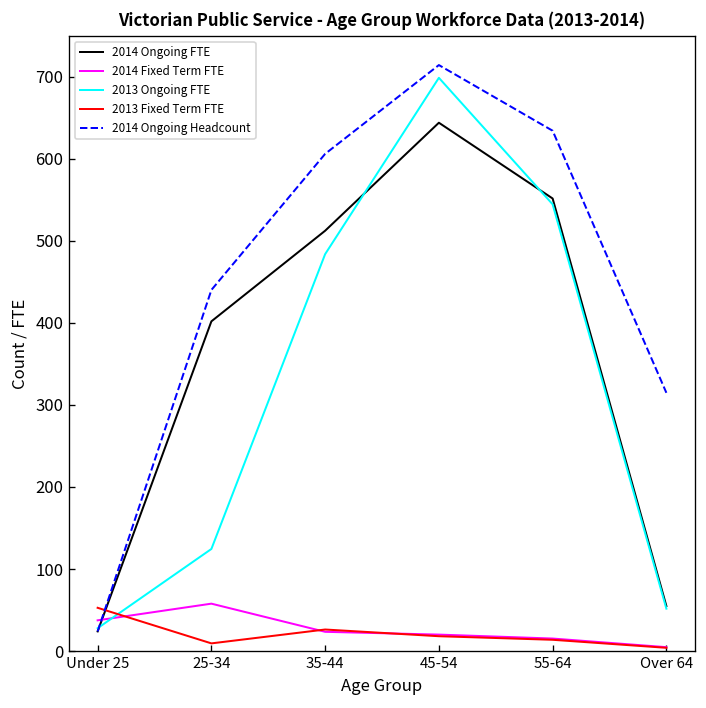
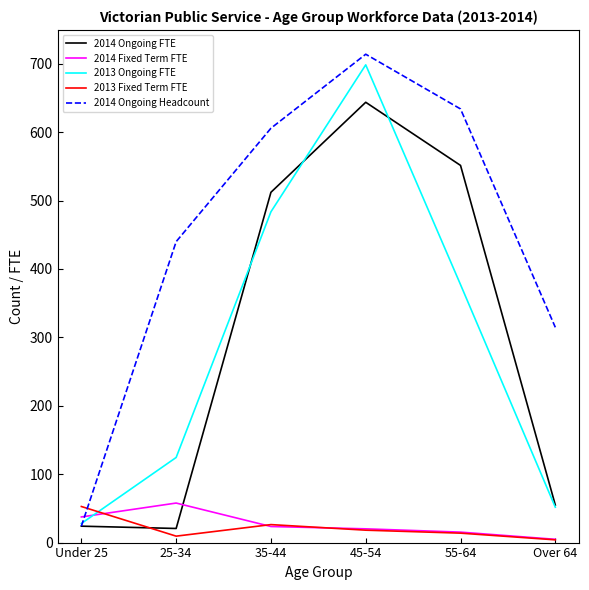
  {
    "2014 Ongoing FTE": {
-     "25-34": 400,
+     "25-34": 20,
      "35-44": 510,
      "45-54": 640,
      "55-64": 550
    },
    "2014 Fixed Term FTE": {
      "Under 25": 40,
      "25-34": 60
    },
    "2013 Ongoing FTE": {
      "Under 25": 30,
      "25-34": 120,
      "35-44": 480,
      "45-54": 700,
-     "55-64": 540
+     "55-64": 380
    },
    "2013 Fixed Term FTE": {
      "Under 25": 50,
      "25-34": 10
    },
    "2014 Ongoing Headcount": {
      "25-34": 440,
      "35-44": 610,
      "45-54": 710,
      "55-64": 630,
      "Over 64": 310
    }
  }
